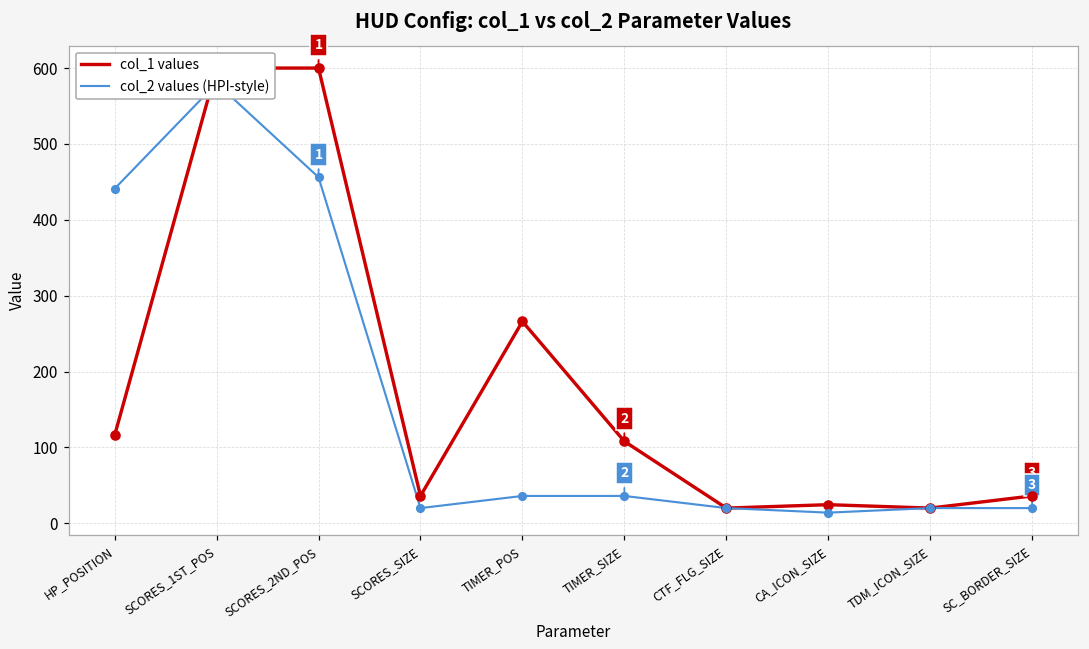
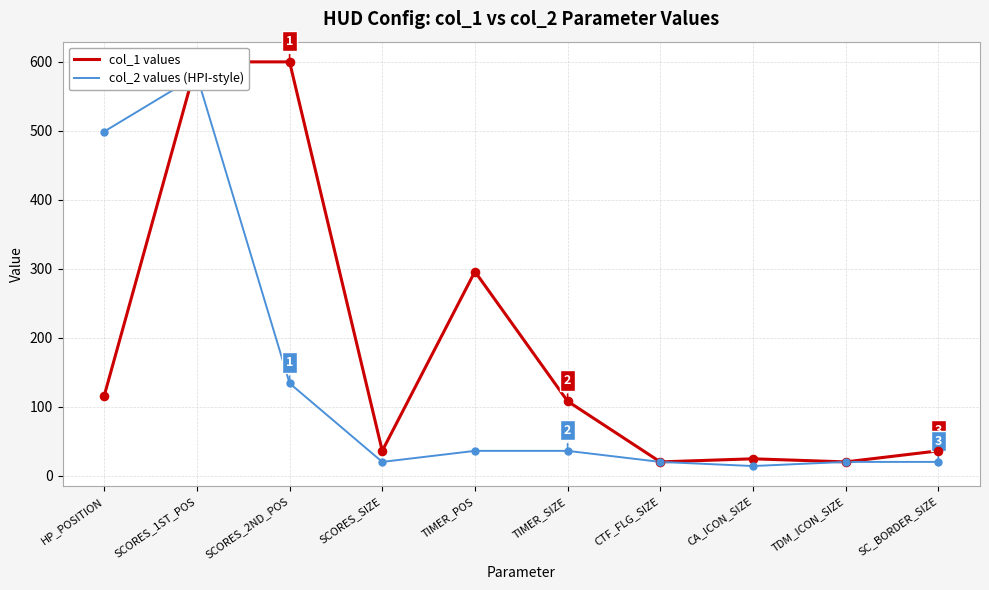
  {
    "col_1 values": {
      "HP_POSITION": 120,
      "SCORES_SIZE": 40,
-     "TIMER_POS": 270,
+     "TIMER_POS": 300,
      "CA_ICON_SIZE": 20
    },
    "col_2 values (HPI-style)": {
-     "HP_POSITION": 440,
-     "SCORES_2ND_POS": 460,
+     "HP_POSITION": 500,
+     "SCORES_2ND_POS": 130,
      "SCORES_SIZE": 20,
      "TIMER_POS": 40,
      "CA_ICON_SIZE": 10,
      "SC_BORDER_SIZE": 20
    }
  }
